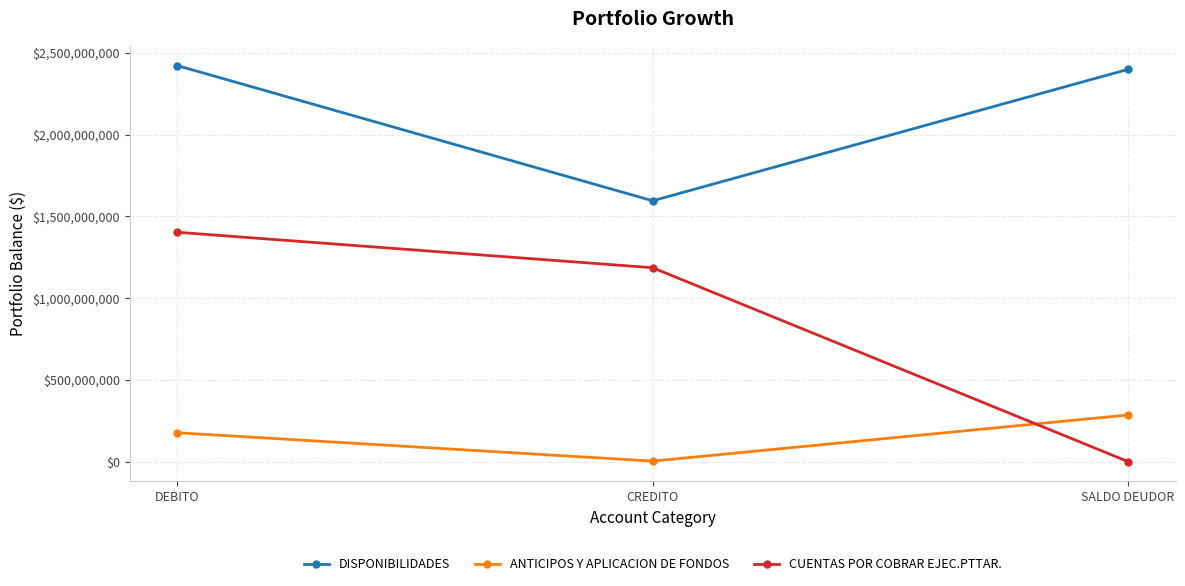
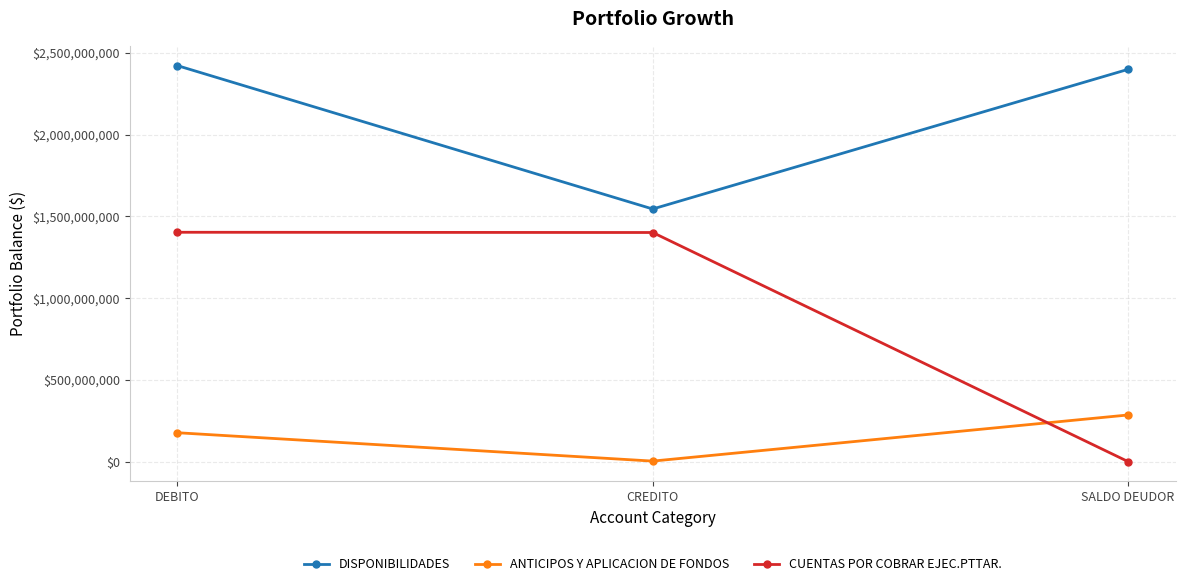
  {
    "DISPONIBILIDADES": {
      "DEBITO": "$2,420,000,000",
-     "CREDITO": "$1,600,000,000",
+     "CREDITO": "$1,550,000,000",
      "SALDO DEUDOR": "$2,400,000,000"
    },
    "ANTICIPOS Y APLICACION DE FONDOS": {
      "DEBITO": "$180,000,000",
      "CREDITO": "$0",
      "SALDO DEUDOR": "$290,000,000"
    },
    "CUENTAS POR COBRAR EJEC.PTTAR.": {
      "DEBITO": "$1,400,000,000",
-     "CREDITO": "$1,190,000,000",
+     "CREDITO": "$1,400,000,000",
      "SALDO DEUDOR": "$0"
    }
  }
